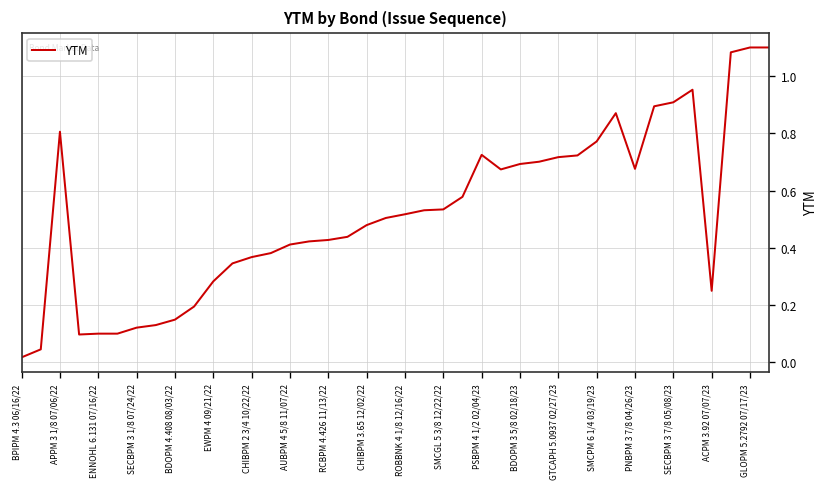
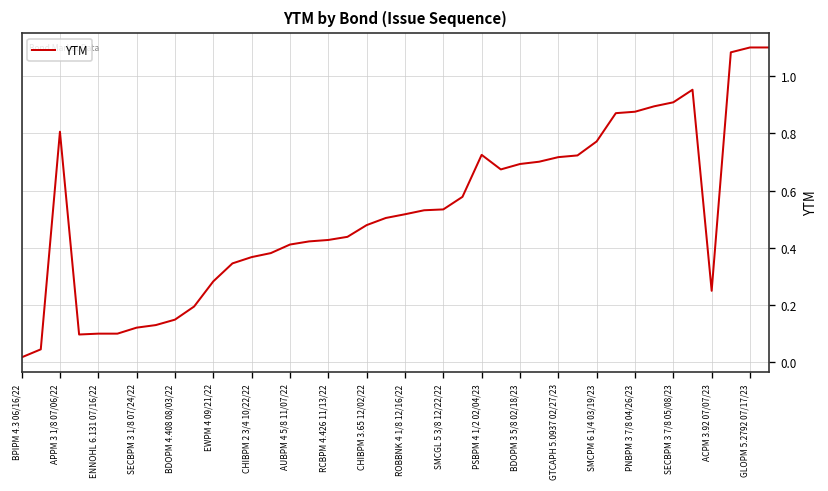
  {
    "BPIPM 4.3 06/16/22": 0.02,
    "APPM 3 1/8 07/06/22": 0.81,
    "ENNOHL 6.131 07/16/22": 0.10,
    "SECBPM 3 1/8 07/24/22": 0.12,
    "BDOPM 4.408 08/03/22": 0.15,
    "EWPM 4 09/21/22": 0.28,
    "CHIBPM 2 3/4 10/22/22": 0.37,
    "AUBPM 4 5/8 11/07/22": 0.41,
    "RCBPM 4.426 11/13/22": 0.43,
    "CHIBPM 3.65 12/02/22": 0.48,
    "ROBBNK 4 1/8 12/16/22": 0.52,
    "SMCGL 5 3/8 12/22/22": 0.53,
    "PSBPM 4 1/2 02/04/23": 0.73,
    "BDOPM 3 5/8 02/18/23": 0.69,
    "GTCAPH 5.0937 02/27/23": 0.72,
    "SMCPM 6 1/4 03/19/23": 0.77,
-   "PNBPM 3 7/8 04/26/23": 0.68,
+   "PNBPM 3 7/8 04/26/23": 0.88,
    "SECBPM 3 7/8 05/08/23": 0.91,
    "ACPM 3.92 07/07/23": 0.25,
    "GLOPM 5.2792 07/17/23": 1.10
  }
